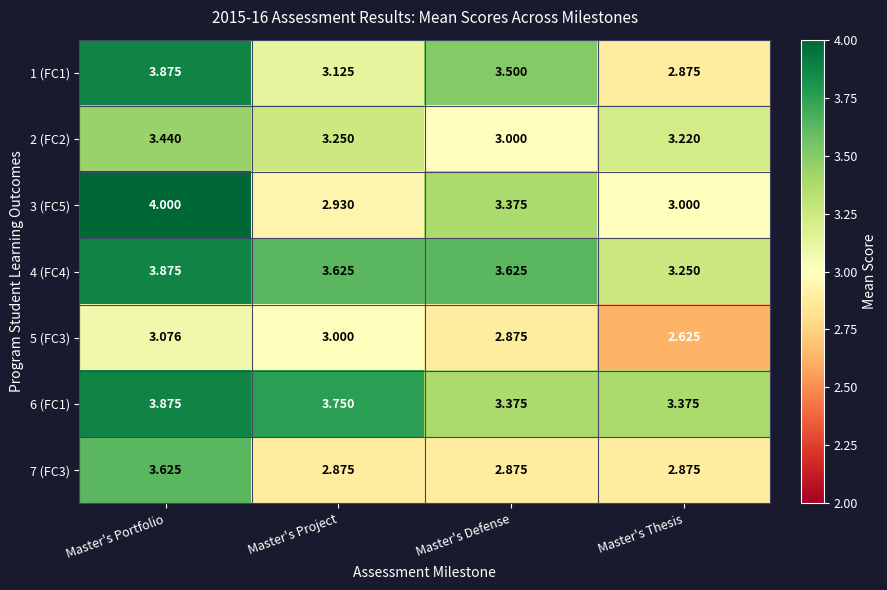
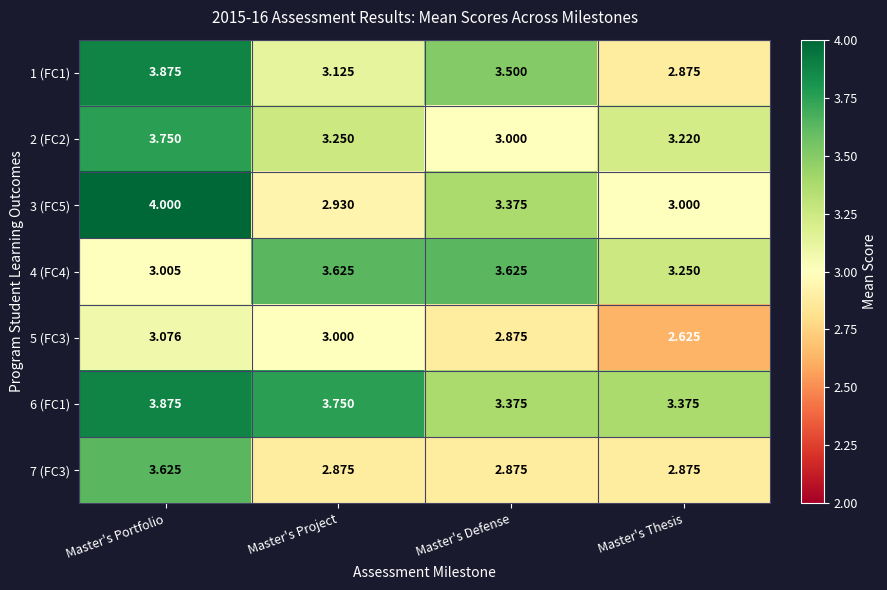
  {
    "1 (FC1)": {
      "Master's Portfolio": 3.875,
      "Master's Project": 3.125,
      "Master's Defense": 3.500,
      "Master's Thesis": 2.875
    },
    "2 (FC2)": {
-     "Master's Portfolio": 3.440,
+     "Master's Portfolio": 3.750,
      "Master's Project": 3.250,
      "Master's Defense": 3.000,
      "Master's Thesis": 3.220
    },
    "3 (FC5)": {
      "Master's Portfolio": 4.000,
      "Master's Project": 2.930,
      "Master's Defense": 3.375,
      "Master's Thesis": 3.000
    },
    "4 (FC4)": {
-     "Master's Portfolio": 3.875,
+     "Master's Portfolio": 3.005,
      "Master's Project": 3.625,
      "Master's Defense": 3.625,
      "Master's Thesis": 3.250
    },
    "5 (FC3)": {
      "Master's Portfolio": 3.076,
      "Master's Project": 3.000,
      "Master's Defense": 2.875,
      "Master's Thesis": 2.625
    },
    "6 (FC1)": {
      "Master's Portfolio": 3.875,
      "Master's Project": 3.750,
      "Master's Defense": 3.375,
      "Master's Thesis": 3.375
    },
    "7 (FC3)": {
      "Master's Portfolio": 3.625,
      "Master's Project": 2.875,
      "Master's Defense": 2.875,
      "Master's Thesis": 2.875
    }
  }
